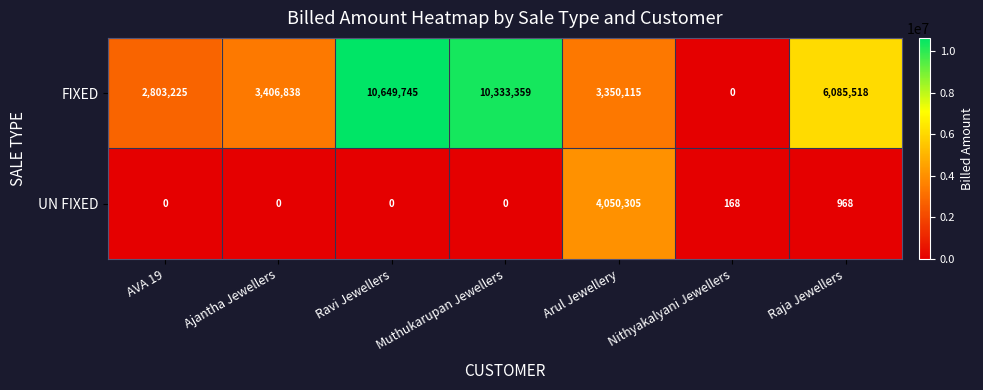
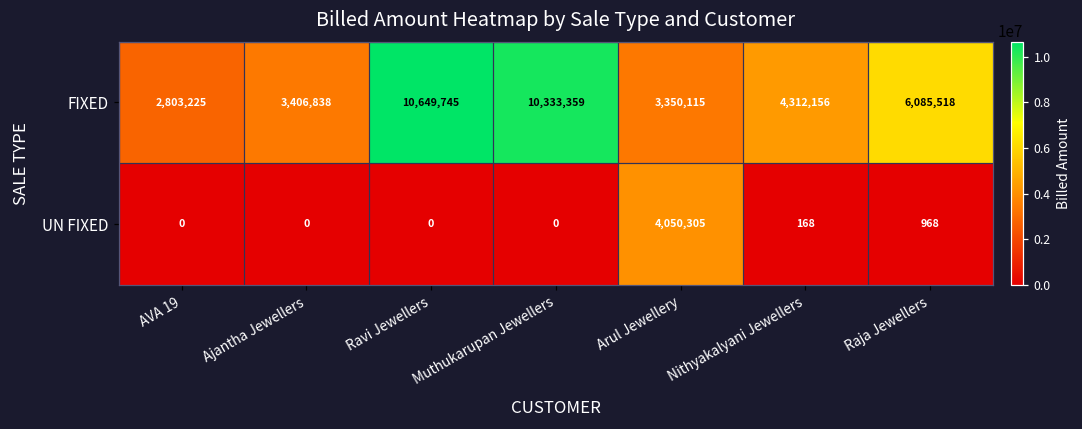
  {
    "FIXED": {
      "AVA 19": "2,803,225",
      "Ajantha Jewellers": "3,406,838",
      "Ravi Jewellers": "10,649,745",
      "Muthukarupan Jewellers": "10,333,359",
      "Arul Jewellery": "3,350,115",
-     "Nithyakalyani Jewellers": "0",
+     "Nithyakalyani Jewellers": "4,312,156",
      "Raja Jewellers": "6,085,518"
    },
    "UN FIXED": {
      "AVA 19": "0",
      "Ajantha Jewellers": "0",
      "Ravi Jewellers": "0",
      "Muthukarupan Jewellers": "0",
      "Arul Jewellery": "4,050,305",
      "Nithyakalyani Jewellers": "168",
      "Raja Jewellers": "968"
    }
  }
